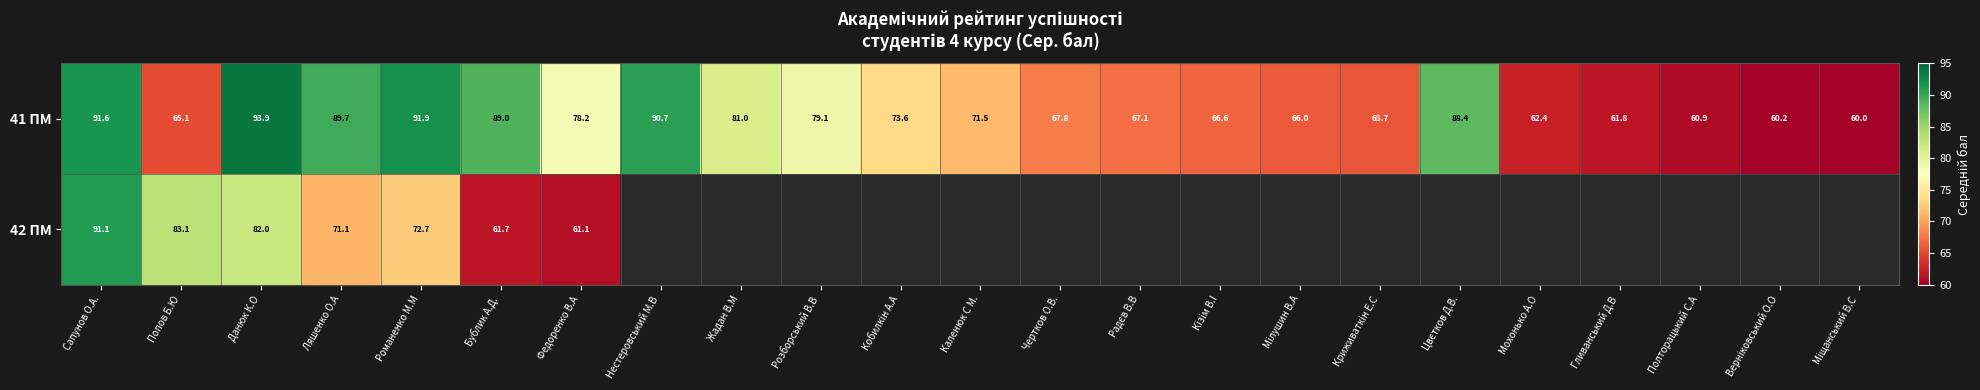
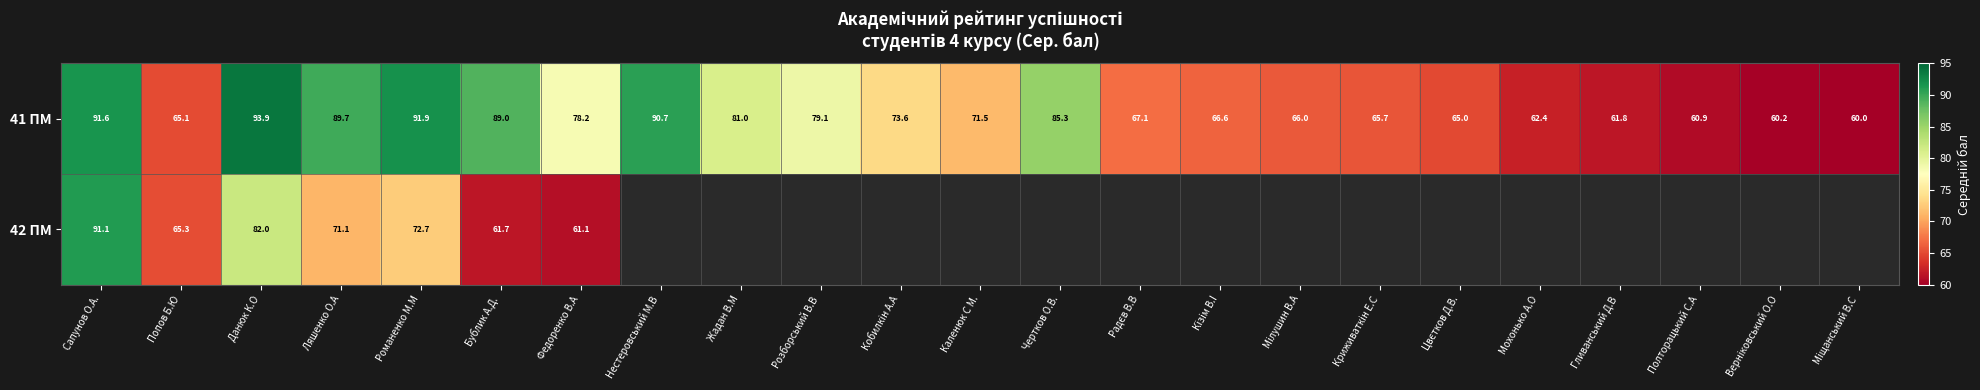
  {
    "41 ПМ": {
      "Сапунов О.А.": 91.6,
      "Попов Б.Ю": 65.1,
      "Данюк К.О": 93.9,
      "Ляшенко О.А": 89.7,
      "Романенко М.М": 91.9,
      "Бублик А.Д.": 89.0,
      "Федоренко В.А": 78.2,
      "Нестеровський М.В": 90.7,
      "Жадан В.М": 81.0,
      "Розборський В.В": 79.1,
      "Кобилкін А.А": 73.6,
      "Каленюк С М.": 71.5,
-     "Чертков О.В.": 67.8,
+     "Чертков О.В.": 85.3,
      "Радєв В.В": 67.1,
      "Кізім В.І": 66.6,
      "Мілушин В.А": 66.0,
      "Криживаткін Е.С": 65.7,
-     "Цвєтков Д.В.": 88.4,
+     "Цвєтков Д.В.": 65.0,
      "Мохонько А.О": 62.4,
      "Гливанський Д.В": 61.8,
      "Полторацький С.А": 60.9,
      "Верніковський О.О": 60.2,
      "Міщанський В.С": 60.0
    },
    "42 ПМ": {
      "Сапунов О.А.": 91.1,
-     "Попов Б.Ю": 83.1,
+     "Попов Б.Ю": 65.3,
      "Данюк К.О": 82.0,
      "Ляшенко О.А": 71.1,
      "Романенко М.М": 72.7,
      "Бублик А.Д.": 61.7,
      "Федоренко В.А": 61.1
    }
  }
